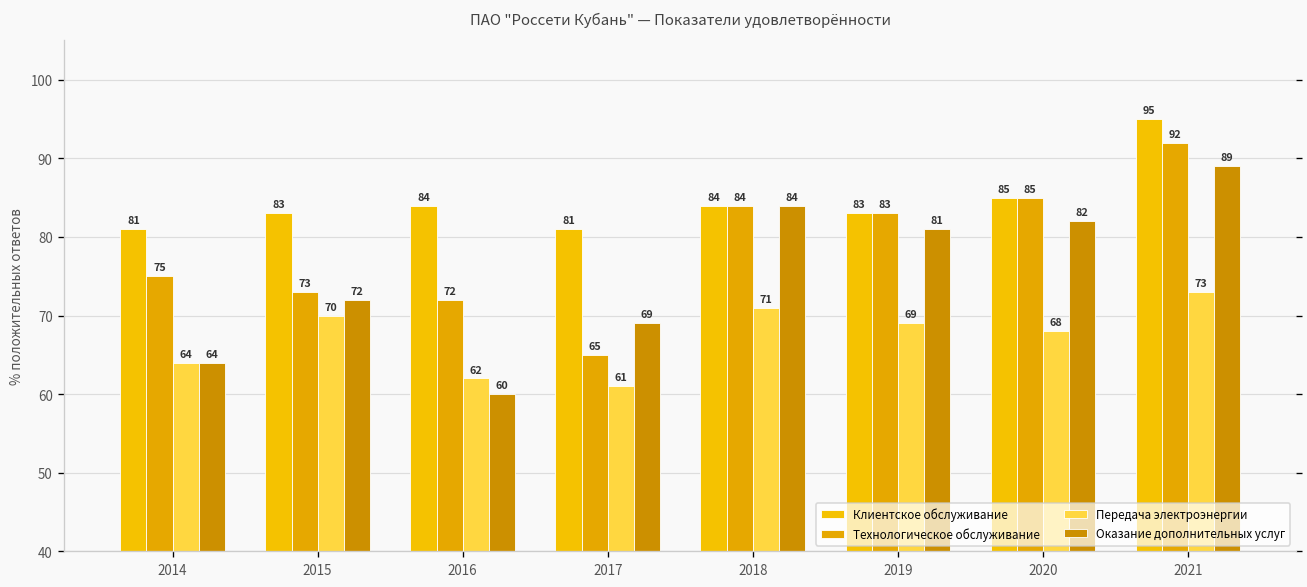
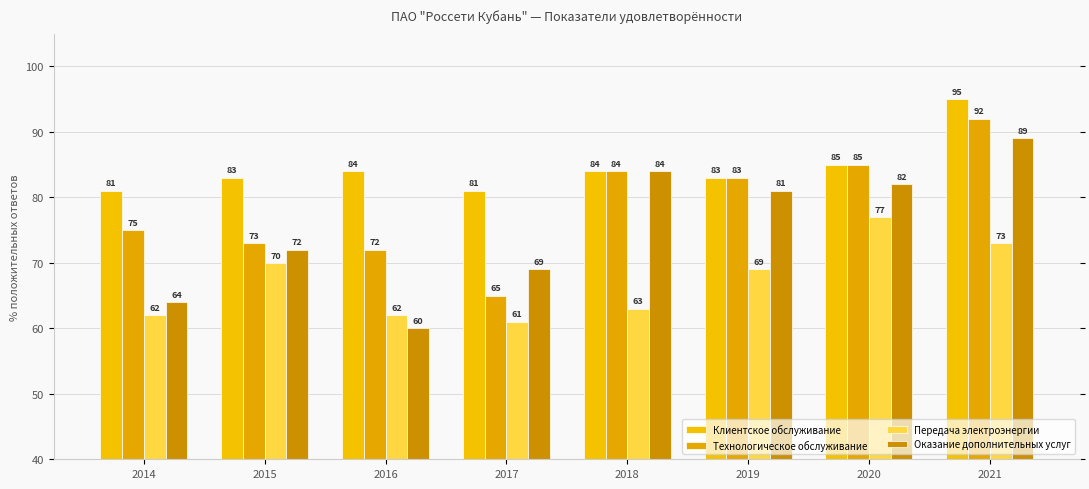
  {
    "Передача электроэнергии": {
-     "2014": 64,
+     "2014": 62,
      "2015": 70,
      "2016": 62,
      "2017": 61,
-     "2018": 71,
+     "2018": 63,
      "2019": 69,
-     "2020": 68,
+     "2020": 77,
      "2021": 73
    }
  }
